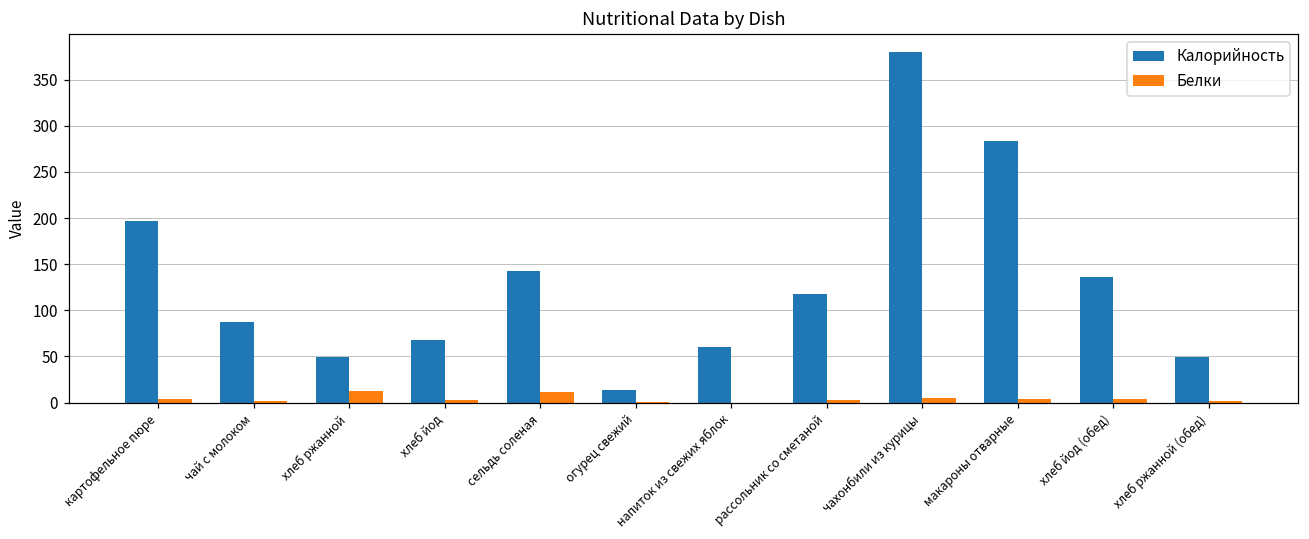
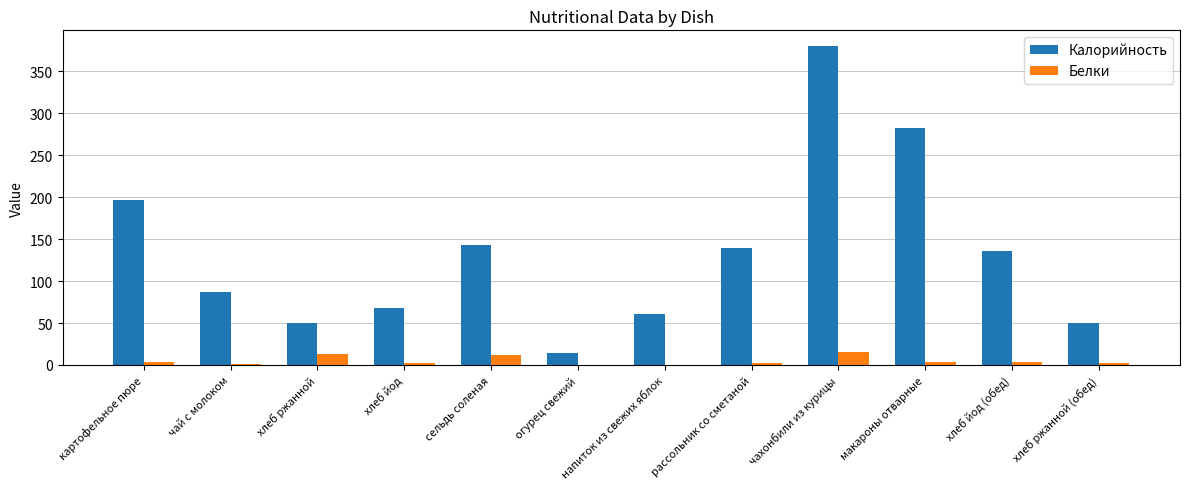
  {
    "Калорийность": {
      "картофельное пюре": 200,
      "чай с молоком": 90,
      "хлеб ржанной": 50,
      "хлеб йод": 70,
      "сельдь соленая": 140,
      "огурец свежий": 10,
      "напиток из свежих яблок": 60,
-     "рассольник со сметаной": 120,
+     "рассольник со сметаной": 140,
      "чахонбили из курицы": 380,
      "макароны отварные": 280,
      "хлеб йод (обед)": 140,
      "хлеб ржанной (обед)": 50
    },
    "Белки": {
      "картофельное пюре": 0,
      "хлеб ржанной": 10,
      "сельдь соленая": 10,
      "напиток из свежих яблок": 0,
-     "чахонбили из курицы": 10,
+     "чахонбили из курицы": 20,
      "макароны отварные": 0,
      "хлеб йод (обед)": 0
    }
  }
